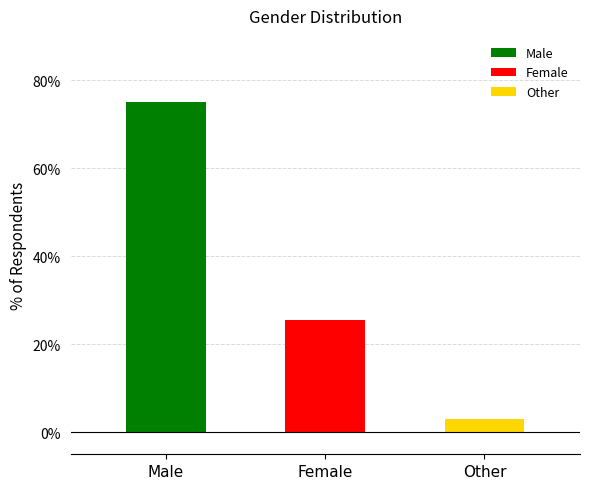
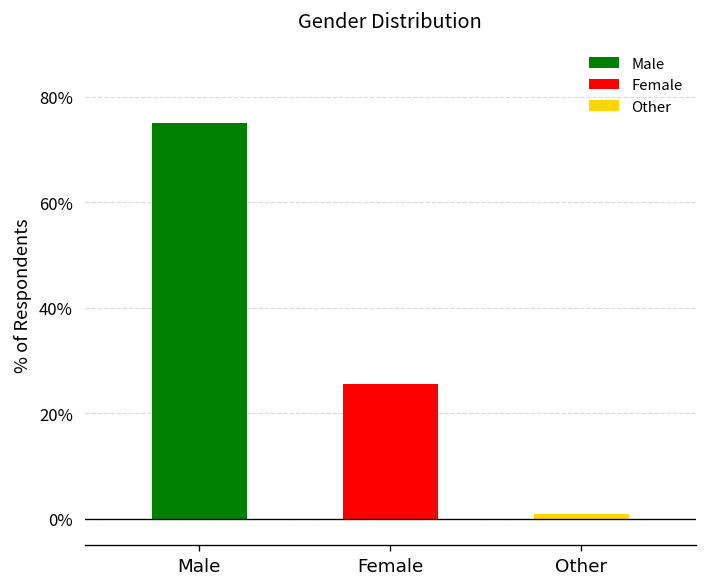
  {
    "Male": "75%",
    "Female": "26%",
-   "Other": "3%"
+   "Other": "1%"
  }
